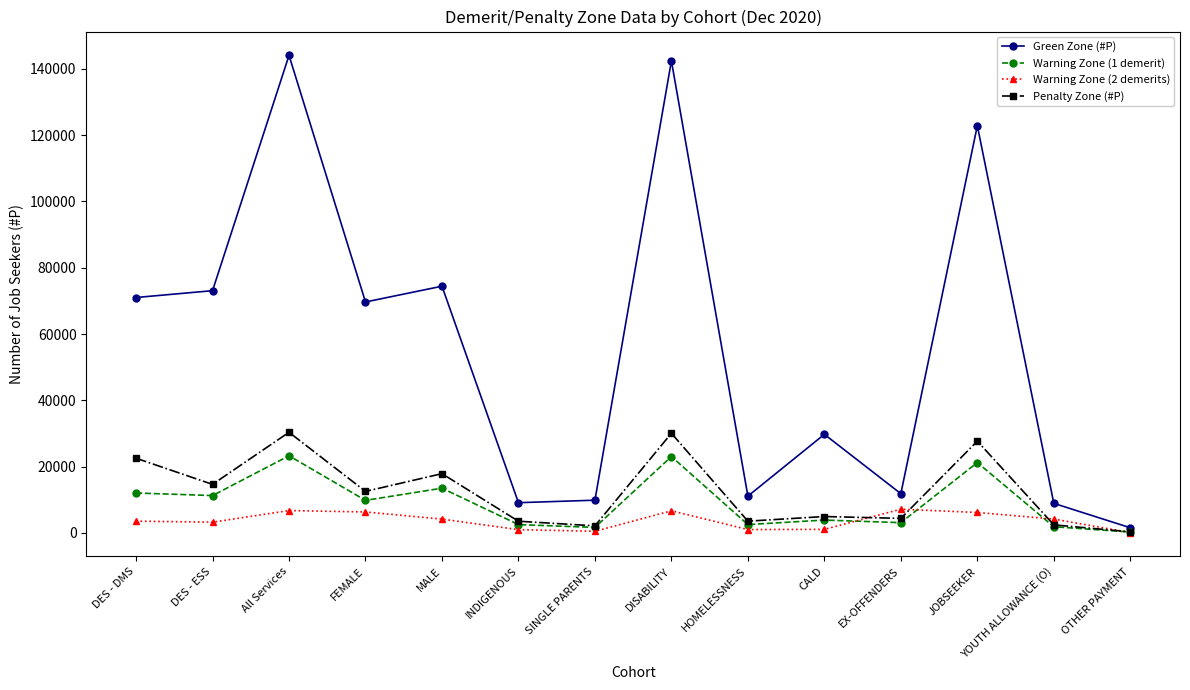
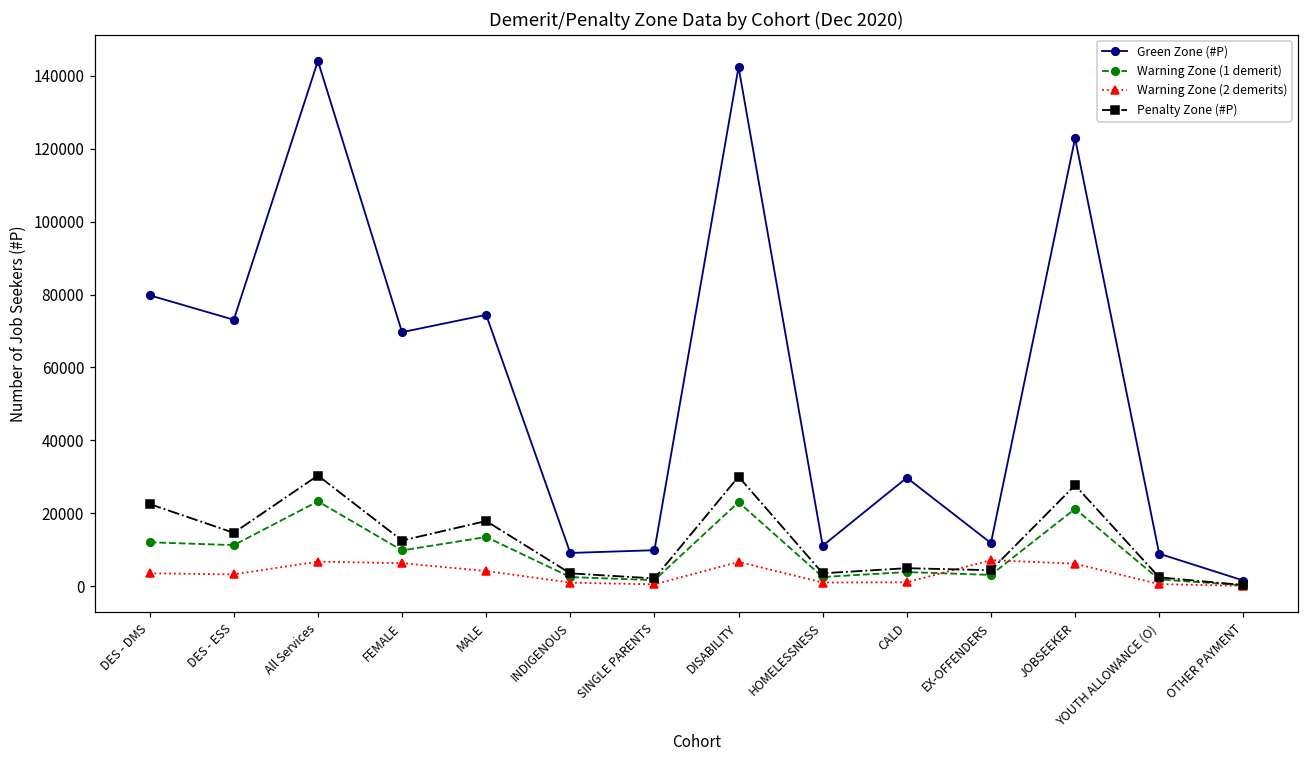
  {
    "Green Zone (#P)": {
-     "DES - DMS": 71000,
+     "DES - DMS": 80000,
      "DES - ESS": 73000,
      "All Services": 144000,
      "FEMALE": 70000,
      "MALE": 74000,
      "INDIGENOUS": 9000,
      "SINGLE PARENTS": 10000,
      "DISABILITY": 142000,
      "HOMELESSNESS": 11000,
      "CALD": 30000,
      "EX-OFFENDERS": 12000,
      "JOBSEEKER": 123000,
      "YOUTH ALLOWANCE (O)": 9000,
      "OTHER PAYMENT": 2000
    },
    "Warning Zone (1 demerit)": {
      "DES - DMS": 12000,
      "DES - ESS": 11000,
      "All Services": 23000,
      "FEMALE": 10000,
      "MALE": 13000,
      "INDIGENOUS": 2000,
      "DISABILITY": 23000,
      "HOMELESSNESS": 2000,
      "CALD": 4000,
      "EX-OFFENDERS": 3000,
      "JOBSEEKER": 21000
    },
    "Warning Zone (2 demerits)": {
      "DES - DMS": 4000,
      "DES - ESS": 3000,
      "All Services": 7000,
      "FEMALE": 6000,
      "MALE": 4000,
      "INDIGENOUS": 1000,
      "SINGLE PARENTS": 0,
      "DISABILITY": 7000,
      "HOMELESSNESS": 1000,
      "CALD": 1000,
      "EX-OFFENDERS": 7000,
      "JOBSEEKER": 6000,
-     "YOUTH ALLOWANCE (O)": 4000
+     "YOUTH ALLOWANCE (O)": 1000
    },
    "Penalty Zone (#P)": {
      "DES - DMS": 23000,
      "DES - ESS": 15000,
      "All Services": 30000,
      "FEMALE": 12000,
      "MALE": 18000,
      "INDIGENOUS": 3000,
      "DISABILITY": 30000,
      "HOMELESSNESS": 4000,
      "CALD": 5000,
      "EX-OFFENDERS": 4000,
      "JOBSEEKER": 28000
    }
  }
